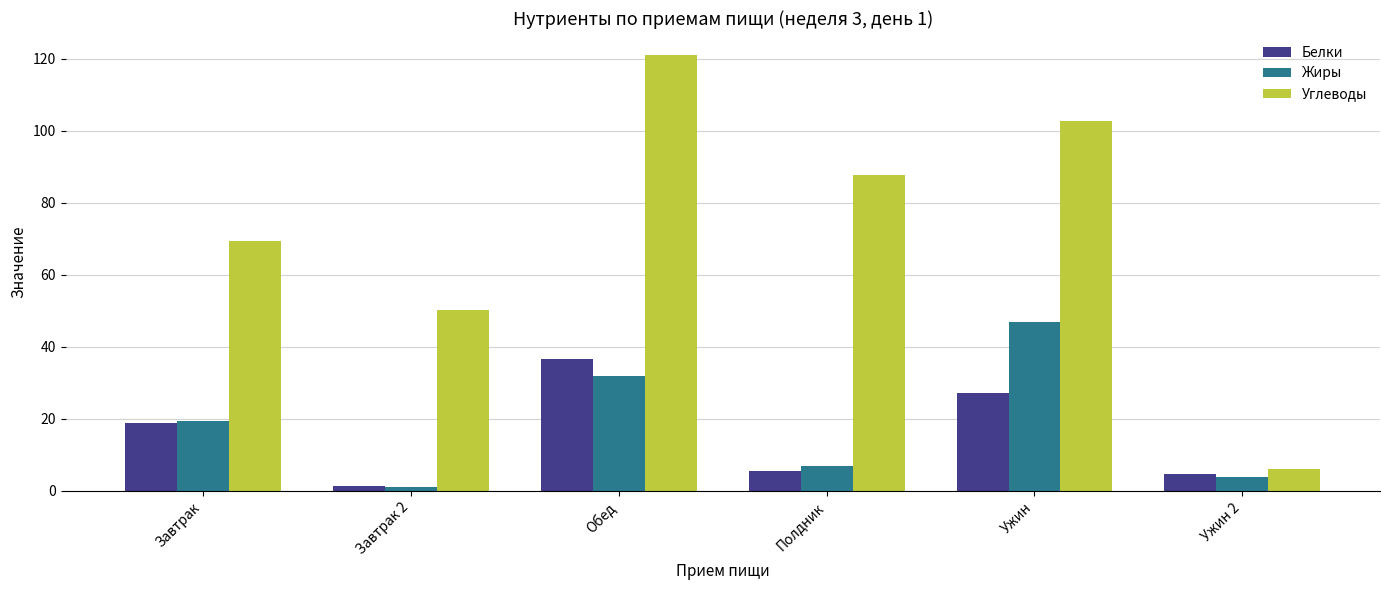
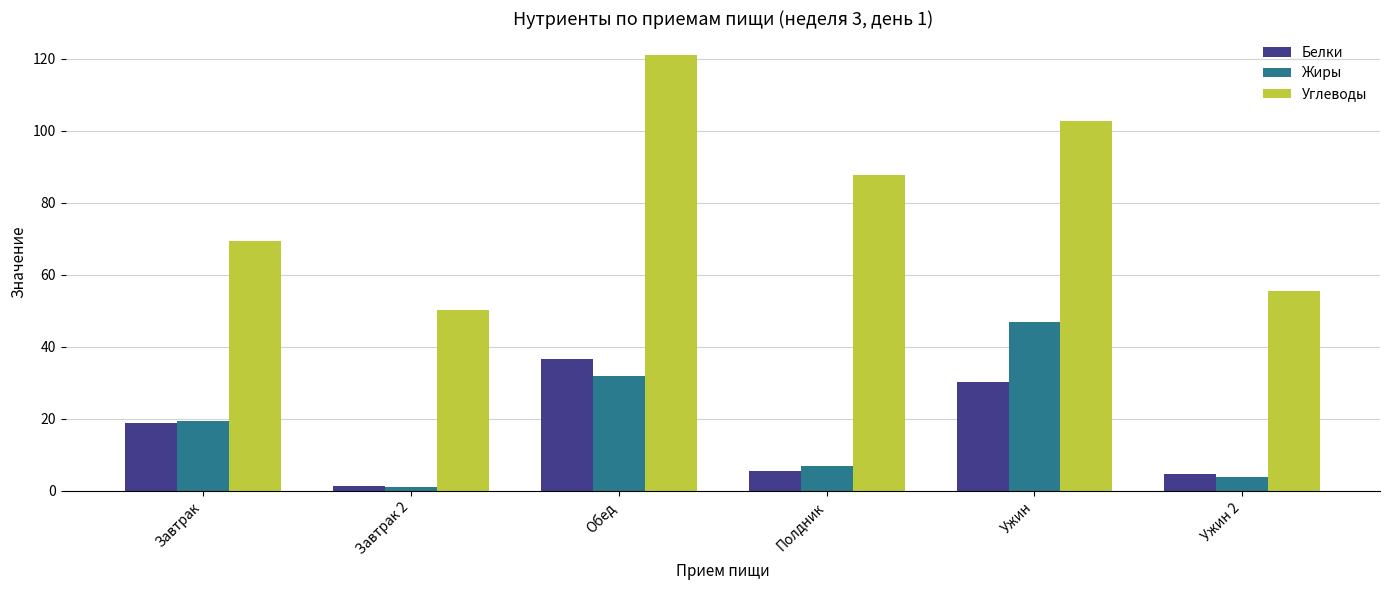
  {
    "Белки": {
      "Завтрак": 19,
      "Завтрак 2": 1,
      "Обед": 37,
      "Полдник": 6,
-     "Ужин": 27,
+     "Ужин": 30,
      "Ужин 2": 5
    },
    "Жиры": {
      "Завтрак": 19,
      "Завтрак 2": 1,
      "Обед": 32,
      "Полдник": 7,
      "Ужин": 47,
      "Ужин 2": 4
    },
    "Углеводы": {
      "Завтрак": 69,
      "Завтрак 2": 50,
      "Обед": 121,
      "Полдник": 88,
      "Ужин": 103,
-     "Ужин 2": 6
+     "Ужин 2": 55
    }
  }
